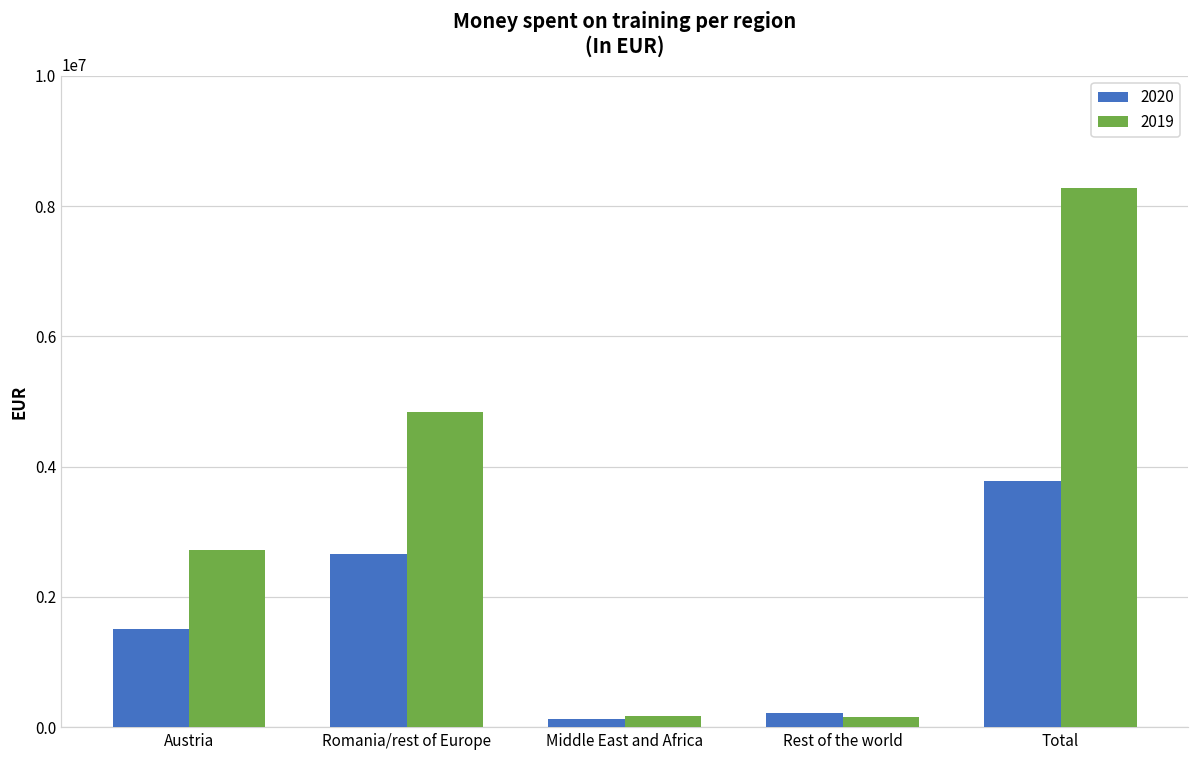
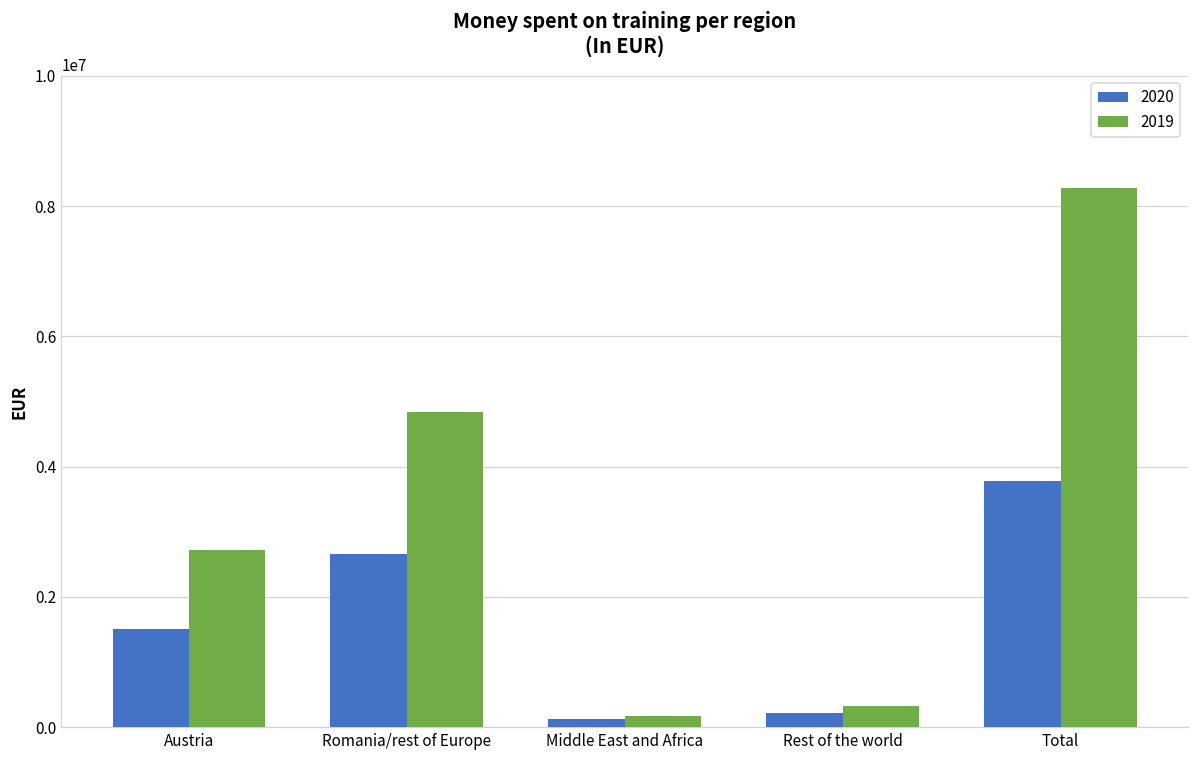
  {
    "2020": {
      "Austria": 1500000,
      "Romania/rest of Europe": 2700000,
      "Middle East and Africa": 100000,
      "Rest of the world": 200000,
      "Total": 3800000
    },
    "2019": {
      "Austria": 2700000,
      "Romania/rest of Europe": 4800000,
      "Middle East and Africa": 200000,
-     "Rest of the world": 200000,
+     "Rest of the world": 300000,
      "Total": 8300000
    }
  }
